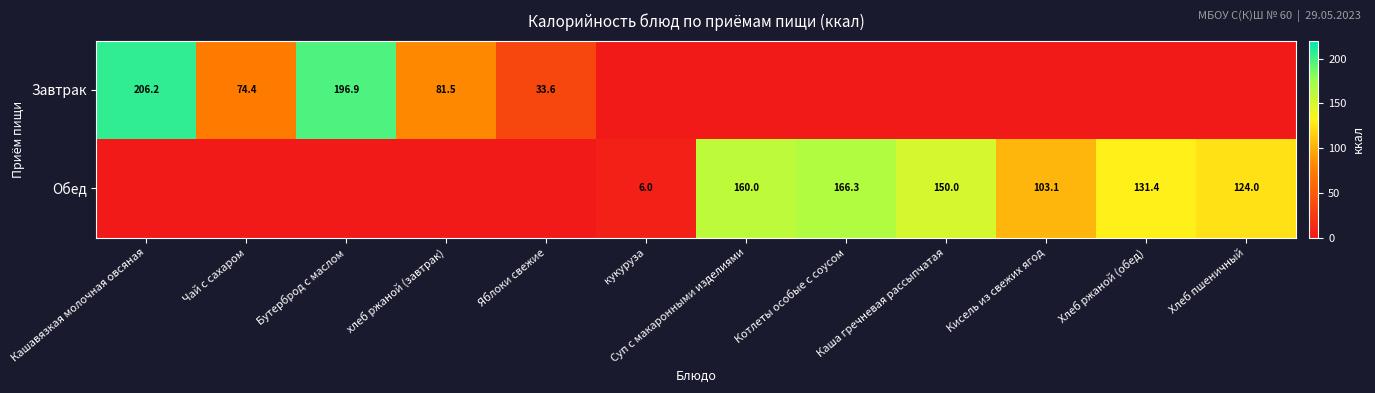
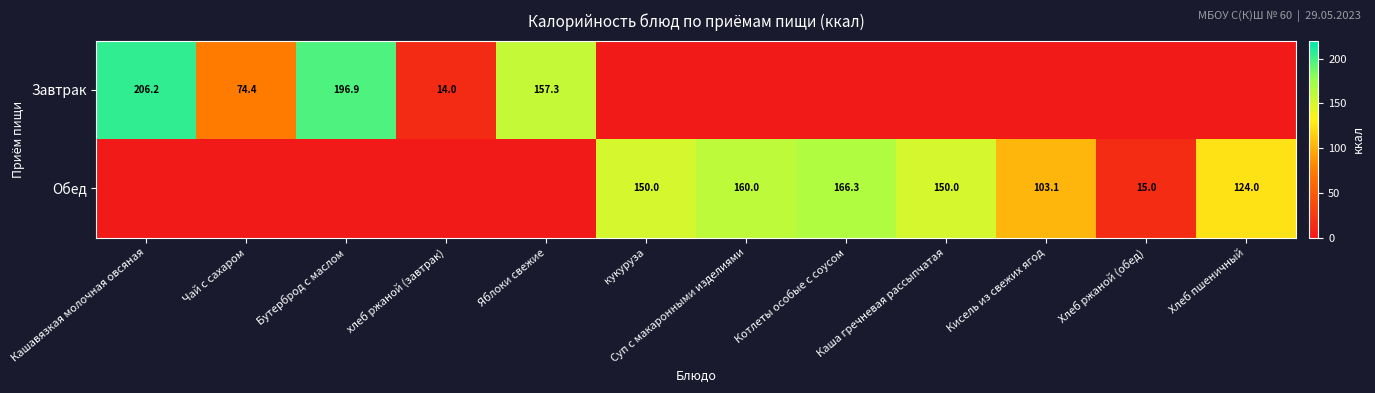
  {
    "Завтрак": {
      "Кашавязкая молочная овсяная": 206.2,
      "Чай с сахаром": 74.4,
      "Бутерброд с маслом": 196.9,
-     "хлеб ржаной (завтрак)": 81.5,
-     "Яблоки свежие": 33.6
+     "хлеб ржаной (завтрак)": 14.0,
+     "Яблоки свежие": 157.3
    },
    "Обед": {
-     "кукуруза": 6.0,
+     "кукуруза": 150.0,
      "Суп с макаронными изделиями": 160.0,
      "Котлеты особые с соусом": 166.3,
      "Каша гречневая рассыпчатая": 150.0,
      "Кисель из свежих ягод": 103.1,
-     "Хлеб ржаной (обед)": 131.4,
+     "Хлеб ржаной (обед)": 15.0,
      "Хлеб пшеничный": 124.0
    }
  }
